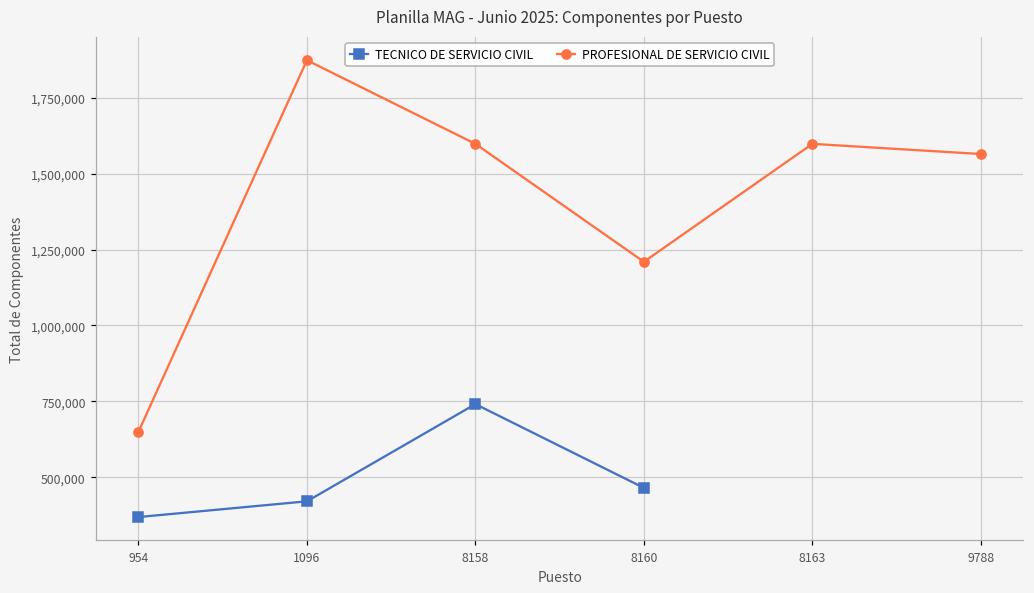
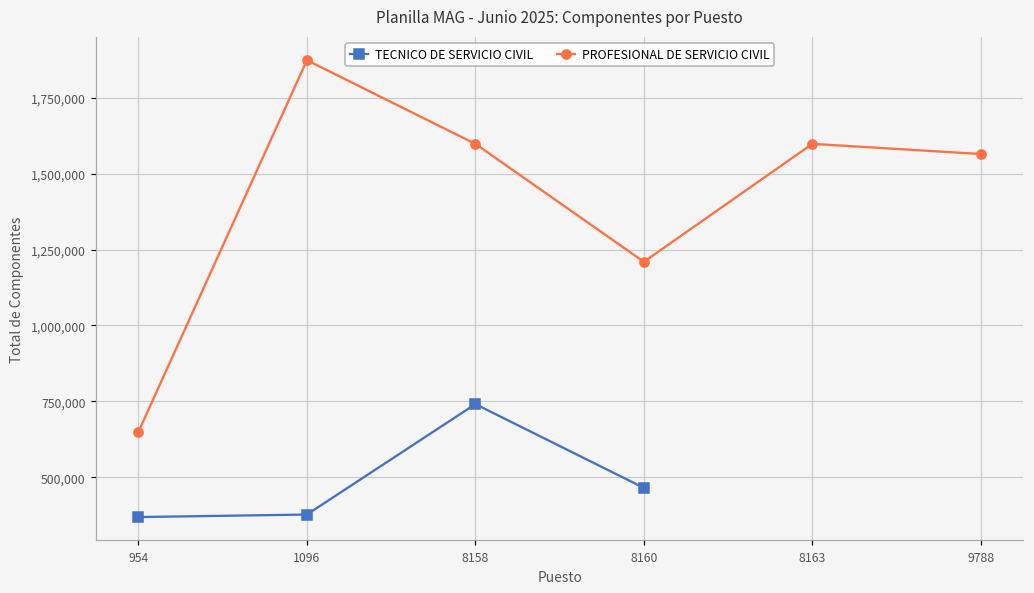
  {
    "TECNICO DE SERVICIO CIVIL": {
      "954": "370,000",
-     "1096": "420,000",
+     "1096": "380,000",
      "8158": "740,000",
      "8160": "460,000"
    },
    "PROFESIONAL DE SERVICIO CIVIL": {
      "954": "650,000",
      "1096": "1,870,000",
      "8158": "1,600,000",
      "8160": "1,210,000",
      "8163": "1,600,000",
      "9788": "1,560,000"
    }
  }
